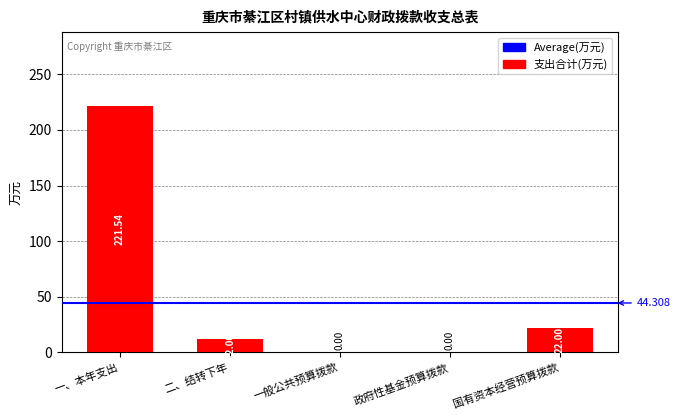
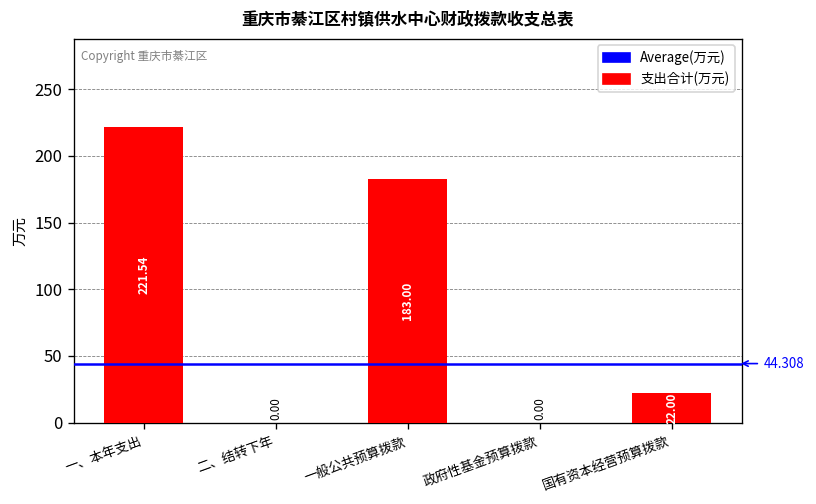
  {
    "一、本年支出": 221.54,
-   "二、结转下年": 12,
-   "一般公共预算拨款": 0.00,
+   "二、结转下年": 0,
+   "一般公共预算拨款": 183.00,
    "政府性基金预算拨款": 0.00,
    "国有资本经营预算拨款": 22.00
  }
